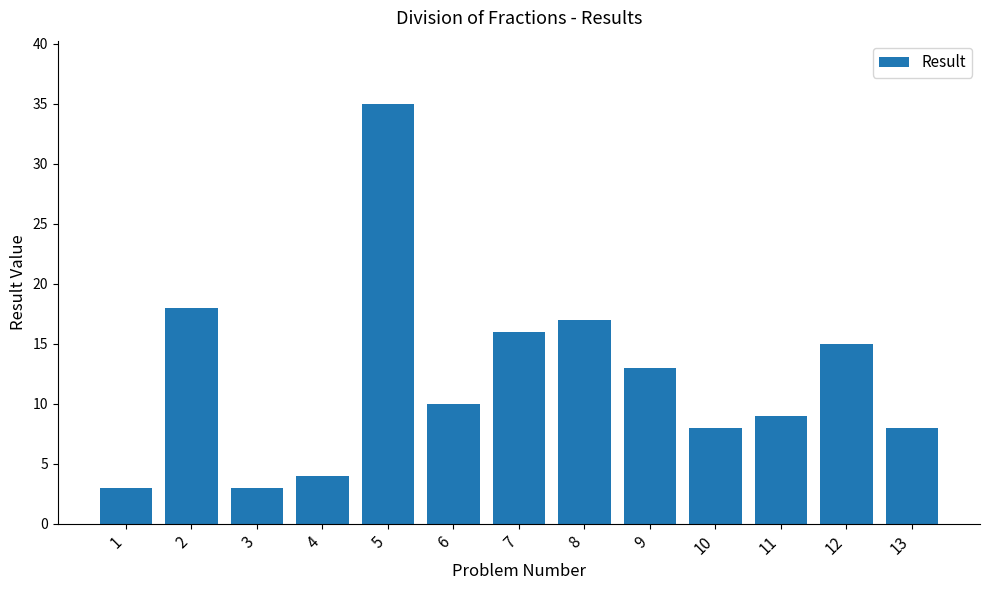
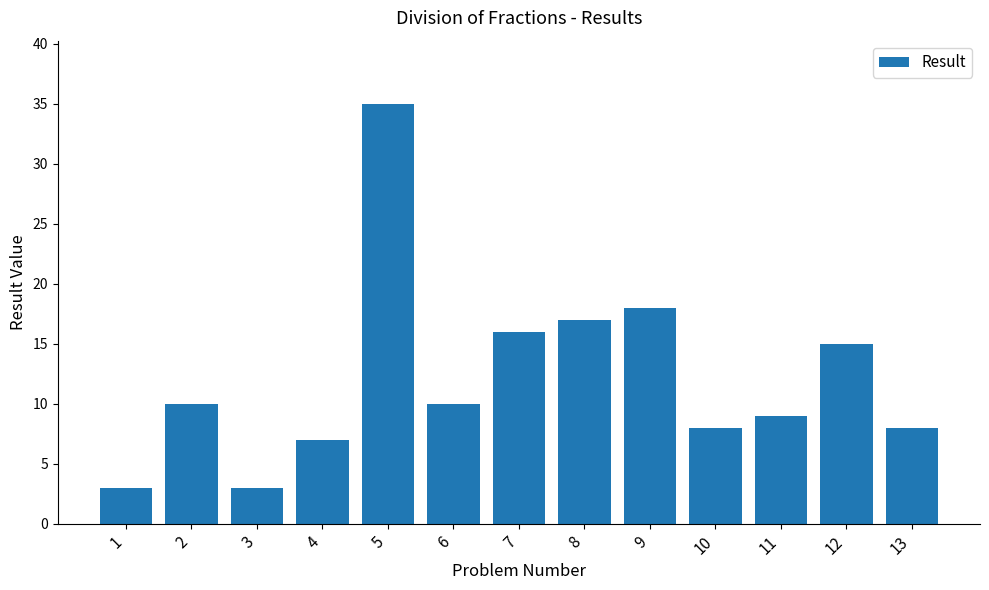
  {
    "1": 3,
-   "2": 18,
+   "2": 10,
    "3": 3,
-   "4": 4,
+   "4": 7,
    "5": 35,
    "6": 10,
    "7": 16,
    "8": 17,
-   "9": 13,
+   "9": 18,
    "10": 8,
    "11": 9,
    "12": 15,
    "13": 8
  }
